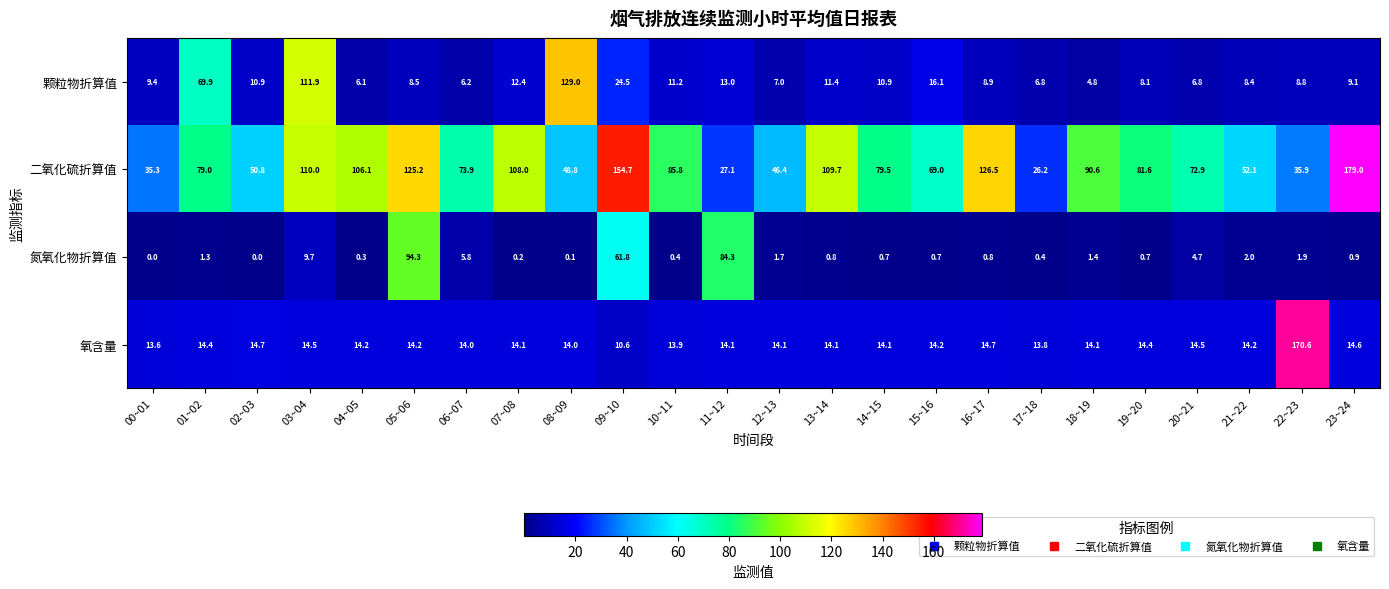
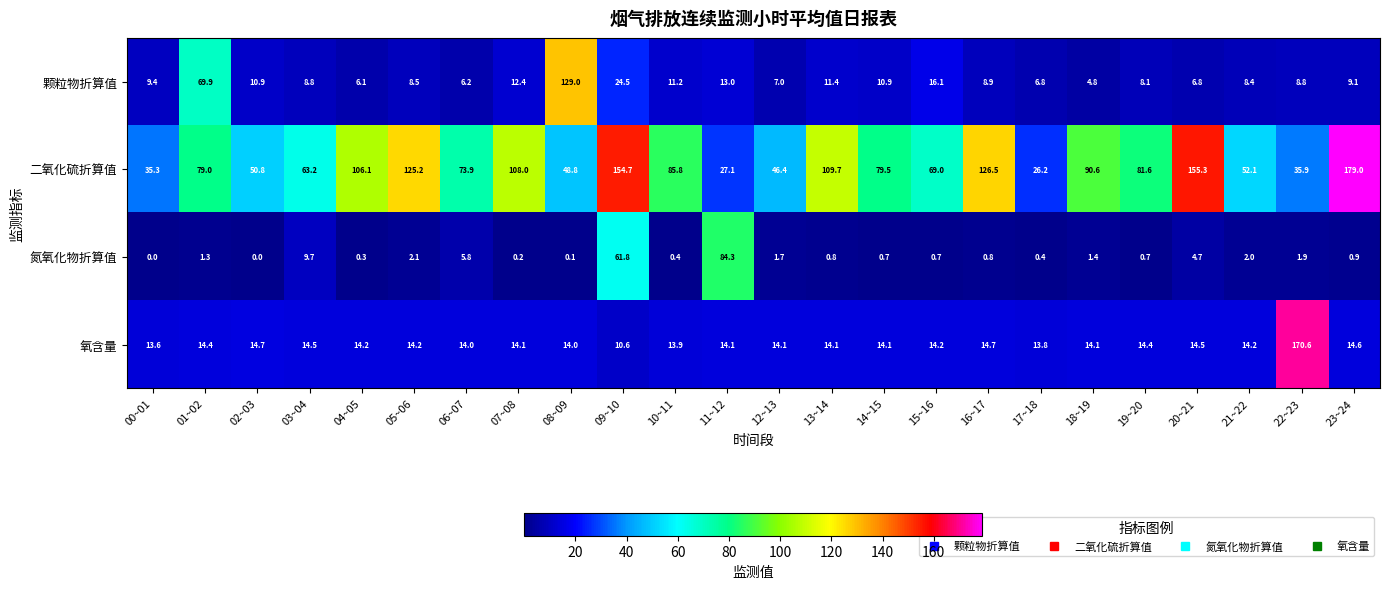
  {
    "颗粒物折算值": {
      "00~01": 9.4,
      "01~02": 69.9,
      "02~03": 10.9,
-     "03~04": 111.9,
+     "03~04": 8.8,
      "04~05": 6.1,
      "05~06": 8.5,
      "06~07": 6.2,
      "07~08": 12.4,
      "08~09": 129.0,
      "09~10": 24.5,
      "10~11": 11.2,
      "11~12": 13.0,
      "12~13": 7.0,
      "13~14": 11.4,
      "14~15": 10.9,
      "15~16": 16.1,
      "16~17": 8.9,
      "17~18": 6.8,
      "18~19": 4.8,
      "19~20": 8.1,
      "20~21": 6.8,
      "21~22": 8.4,
      "22~23": 8.8,
      "23~24": 9.1
    },
    "二氧化硫折算值": {
      "00~01": 35.3,
      "01~02": 79.0,
      "02~03": 50.8,
-     "03~04": 110.0,
+     "03~04": 63.2,
      "04~05": 106.1,
      "05~06": 125.2,
      "06~07": 73.9,
      "07~08": 108.0,
      "08~09": 48.8,
      "09~10": 154.7,
      "10~11": 85.8,
      "11~12": 27.1,
      "12~13": 46.4,
      "13~14": 109.7,
      "14~15": 79.5,
      "15~16": 69.0,
      "16~17": 126.5,
      "17~18": 26.2,
      "18~19": 90.6,
      "19~20": 81.6,
-     "20~21": 72.9,
+     "20~21": 155.3,
      "21~22": 52.1,
      "22~23": 35.9,
      "23~24": 179.0
    },
    "氮氧化物折算值": {
      "00~01": 0.0,
      "01~02": 1.3,
      "02~03": 0.0,
      "03~04": 9.7,
      "04~05": 0.3,
-     "05~06": 94.3,
+     "05~06": 2.1,
      "06~07": 5.8,
      "07~08": 0.2,
      "08~09": 0.1,
      "09~10": 61.8,
      "10~11": 0.4,
      "11~12": 84.3,
      "12~13": 1.7,
      "13~14": 0.8,
      "14~15": 0.7,
      "15~16": 0.7,
      "16~17": 0.8,
      "17~18": 0.4,
      "18~19": 1.4,
      "19~20": 0.7,
      "20~21": 4.7,
      "21~22": 2.0,
      "22~23": 1.9,
      "23~24": 0.9
    },
    "氧含量": {
      "00~01": 13.6,
      "01~02": 14.4,
      "02~03": 14.7,
      "03~04": 14.5,
      "04~05": 14.2,
      "05~06": 14.2,
      "06~07": 14.0,
      "07~08": 14.1,
      "08~09": 14.0,
      "09~10": 10.6,
      "10~11": 13.9,
      "11~12": 14.1,
      "12~13": 14.1,
      "13~14": 14.1,
      "14~15": 14.1,
      "15~16": 14.2,
      "16~17": 14.7,
      "17~18": 13.8,
      "18~19": 14.1,
      "19~20": 14.4,
      "20~21": 14.5,
      "21~22": 14.2,
      "22~23": 170.6,
      "23~24": 14.6
    }
  }
